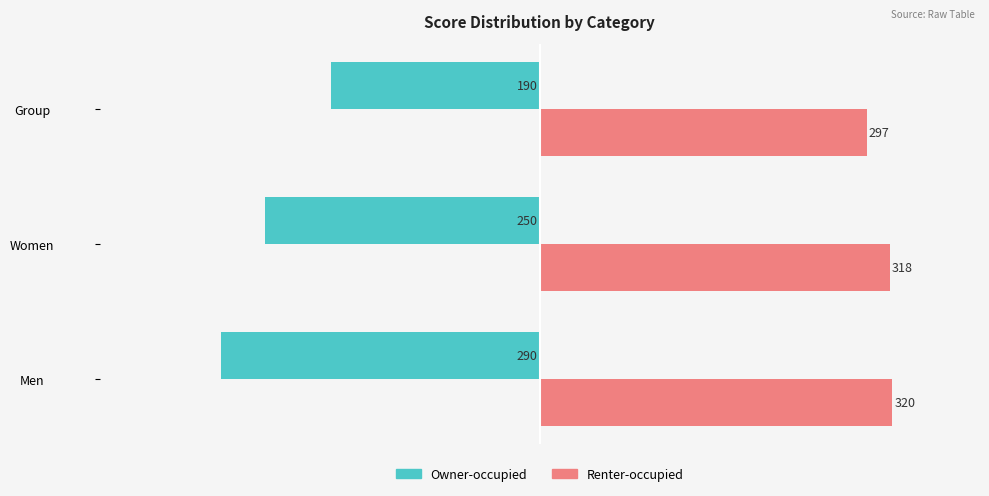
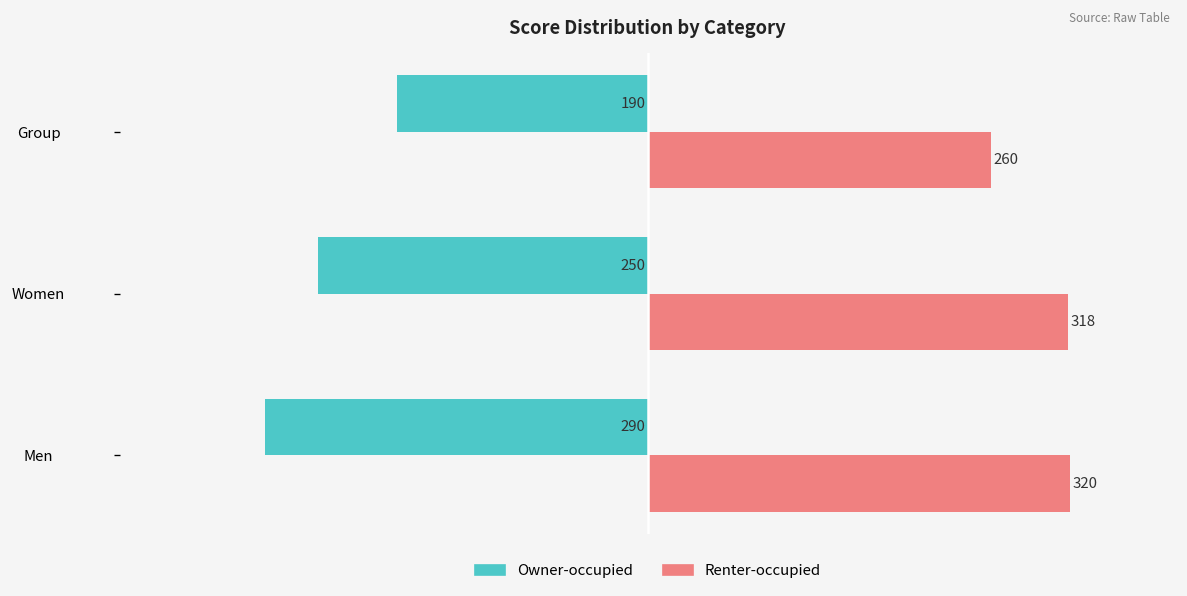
  {
    "Renter-occupied": {
-     "Group": 297,
+     "Group": 260,
      "Women": 318,
      "Men": 320
    }
  }
